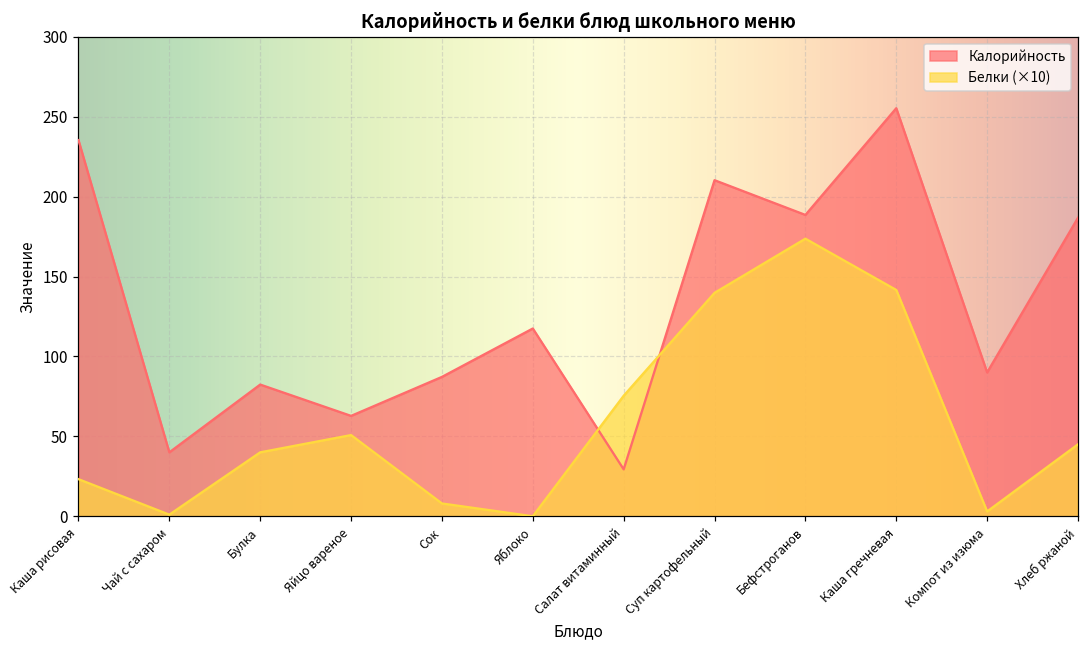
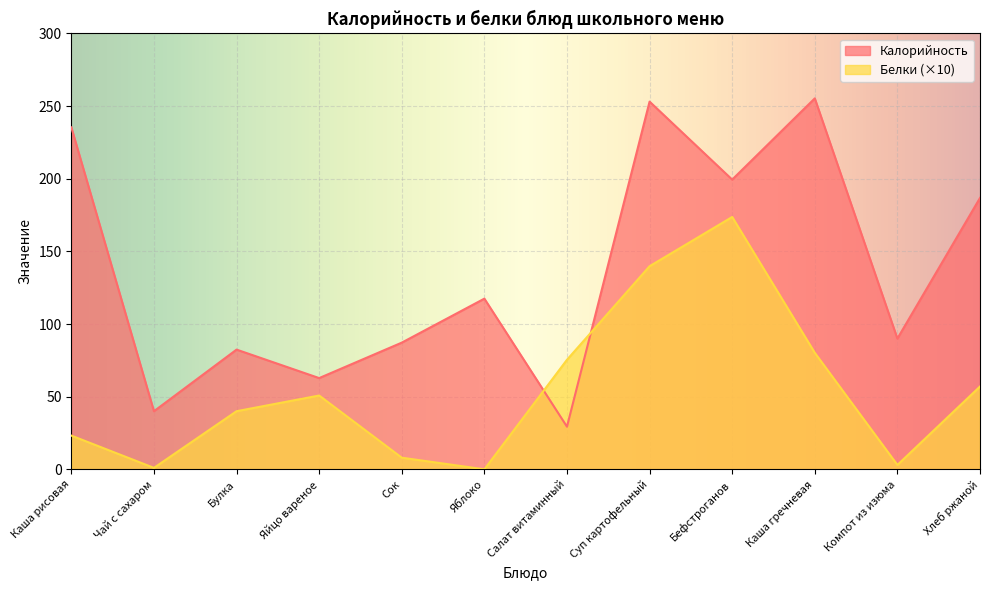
  {
    "Калорийность": {
      "Каша рисовая": 235,
      "Чай с сахаром": 40,
      "Булка": 82,
      "Яйцо вареное": 63,
      "Сок": 87,
      "Яблоко": 117,
      "Салат витаминный": 29,
-     "Суп картофельный": 210,
-     "Бефстроганов": 189,
+     "Суп картофельный": 253,
+     "Бефстроганов": 199,
      "Каша гречневая": 255,
      "Компот из изюма": 90,
      "Хлеб ржаной": 187
    },
    "Белки (×10)": {
      "Каша рисовая": 23,
      "Чай с сахаром": 1,
      "Булка": 40,
      "Яйцо вареное": 51,
      "Сок": 8,
      "Яблоко": 0,
      "Салат витаминный": 75,
      "Суп картофельный": 140,
      "Бефстроганов": 174,
-     "Каша гречневая": 142,
+     "Каша гречневая": 80,
      "Компот из изюма": 3,
-     "Хлеб ржаной": 45
+     "Хлеб ржаной": 57
    }
  }
